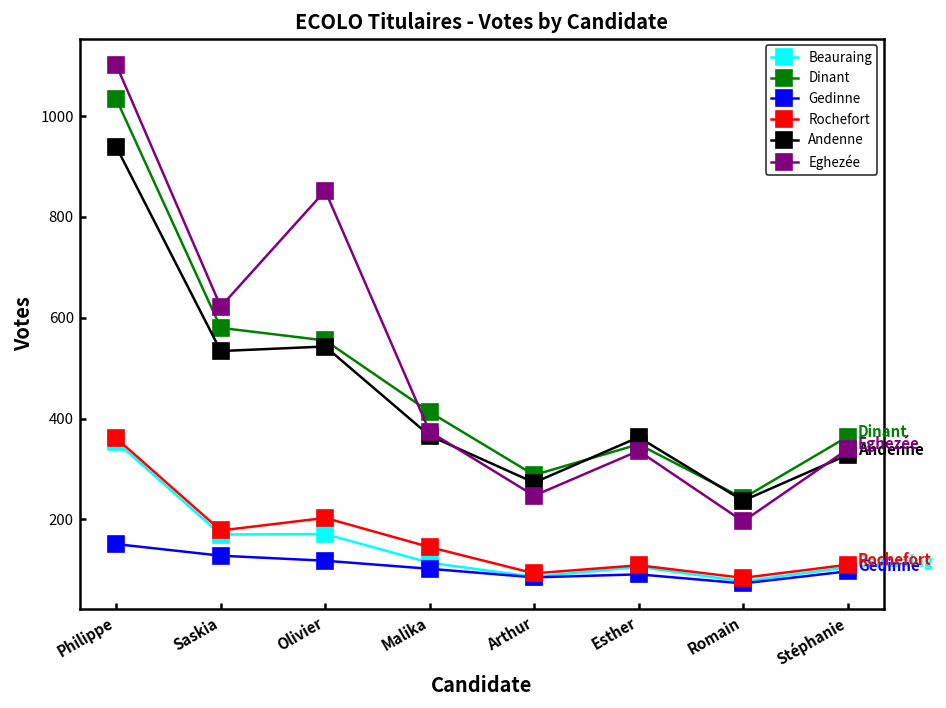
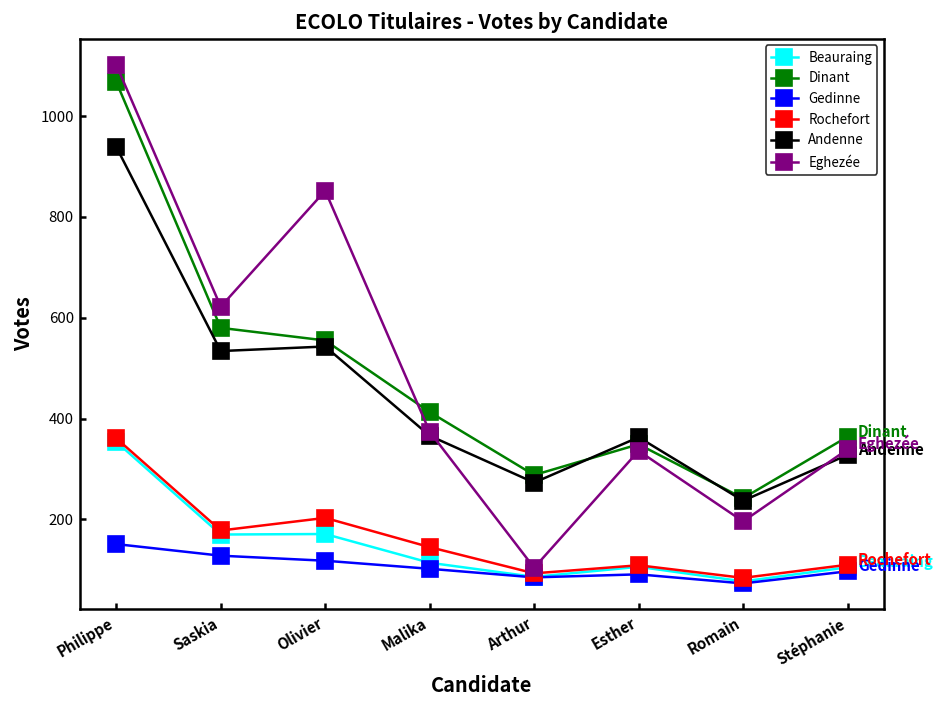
  {
    "Beauraing": {
      "Philippe": 350,
      "Saskia": 170,
      "Olivier": 170,
      "Malika": 110
    },
    "Dinant": {
-     "Philippe": 1030,
+     "Philippe": 1070,
      "Saskia": 580,
      "Olivier": 560,
      "Malika": 410,
      "Arthur": 290,
      "Esther": 350,
      "Stéphanie": 360
    },
    "Gedinne": {
      "Philippe": 150,
      "Saskia": 130,
      "Olivier": 120,
      "Malika": 100,
      "Esther": 90,
      "Stéphanie": 100
    },
    "Rochefort": {
      "Philippe": 360,
      "Saskia": 180,
      "Olivier": 200,
      "Malika": 150,
      "Arthur": 90,
      "Romain": 80
    },
    "Andenne": {
      "Philippe": 940,
      "Saskia": 530,
      "Olivier": 540,
      "Malika": 370,
      "Arthur": 270,
      "Esther": 360,
      "Stéphanie": 330
    },
    "Eghezée": {
      "Philippe": 1100,
      "Saskia": 620,
      "Olivier": 850,
      "Malika": 370,
-     "Arthur": 250,
+     "Arthur": 100,
      "Esther": 340,
      "Romain": 200,
      "Stéphanie": 340
    }
  }
